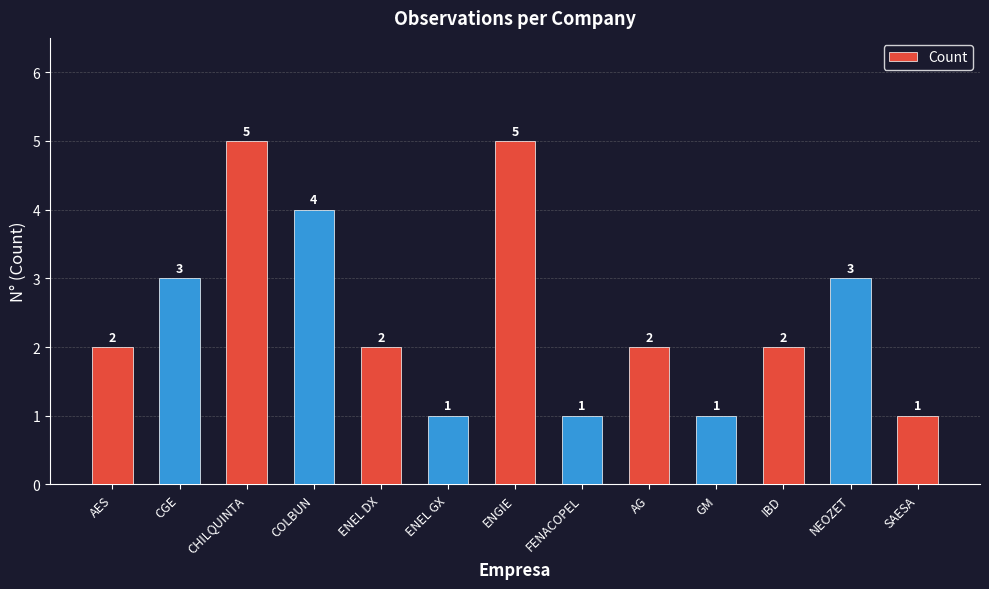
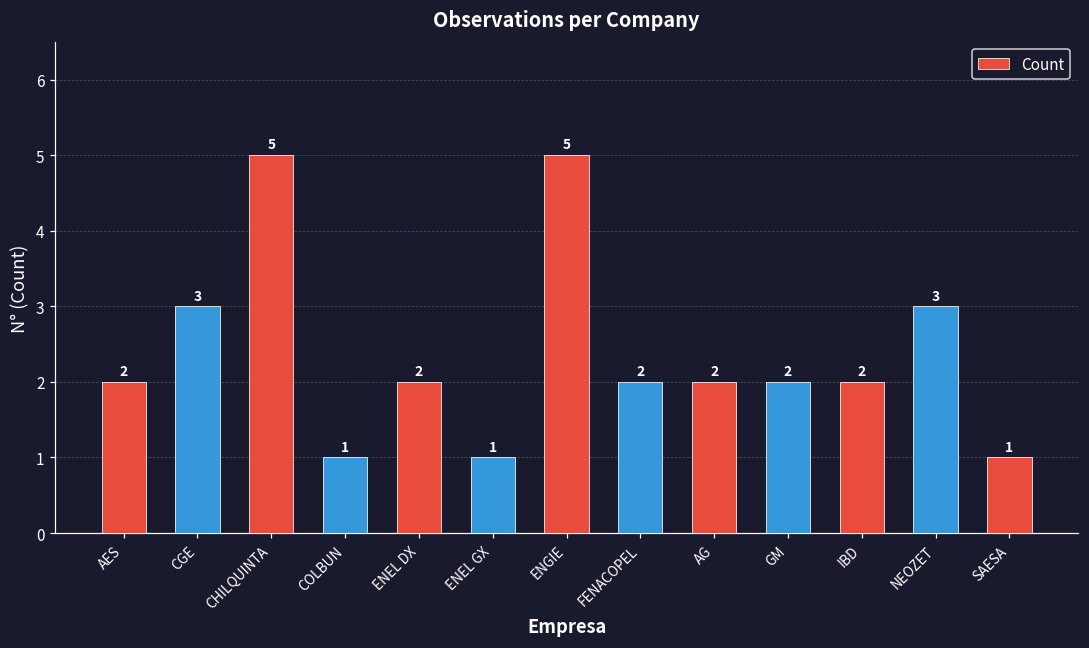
  {
    "AES": 2,
    "CGE": 3,
    "CHILQUINTA": 5,
-   "COLBUN": 4,
+   "COLBUN": 1,
    "ENEL DX": 2,
    "ENEL GX": 1,
    "ENGIE": 5,
-   "FENACOPEL": 1,
+   "FENACOPEL": 2,
    "AG": 2,
-   "GM": 1,
+   "GM": 2,
    "IBD": 2,
    "NEOZET": 3,
    "SAESA": 1
  }
